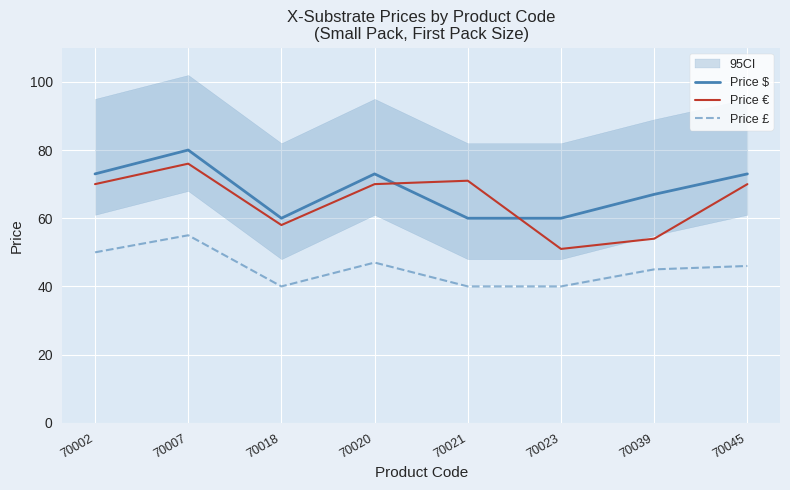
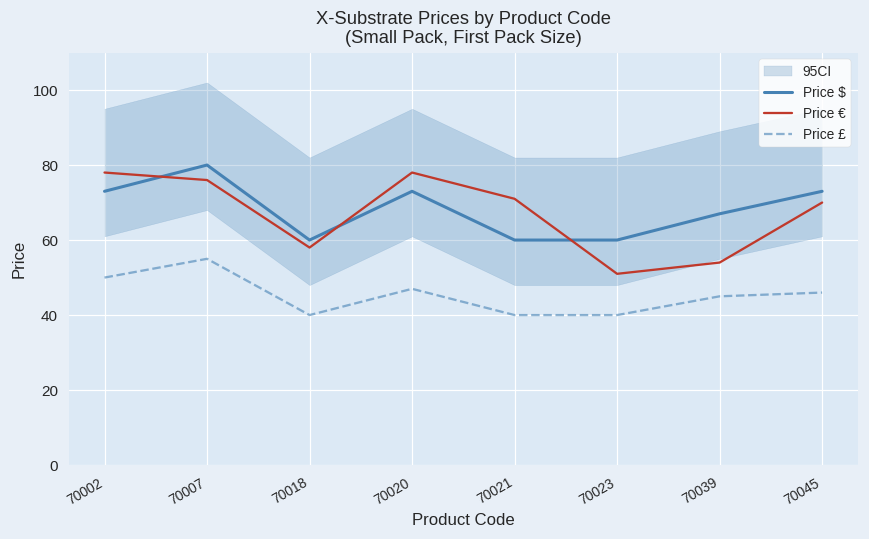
  {
    "Price €": {
-     "70002": 70,
+     "70002": 78,
      "70007": 76,
      "70018": 58,
-     "70020": 70,
+     "70020": 78,
      "70021": 71,
      "70023": 51,
      "70039": 54,
      "70045": 70
    }
  }
